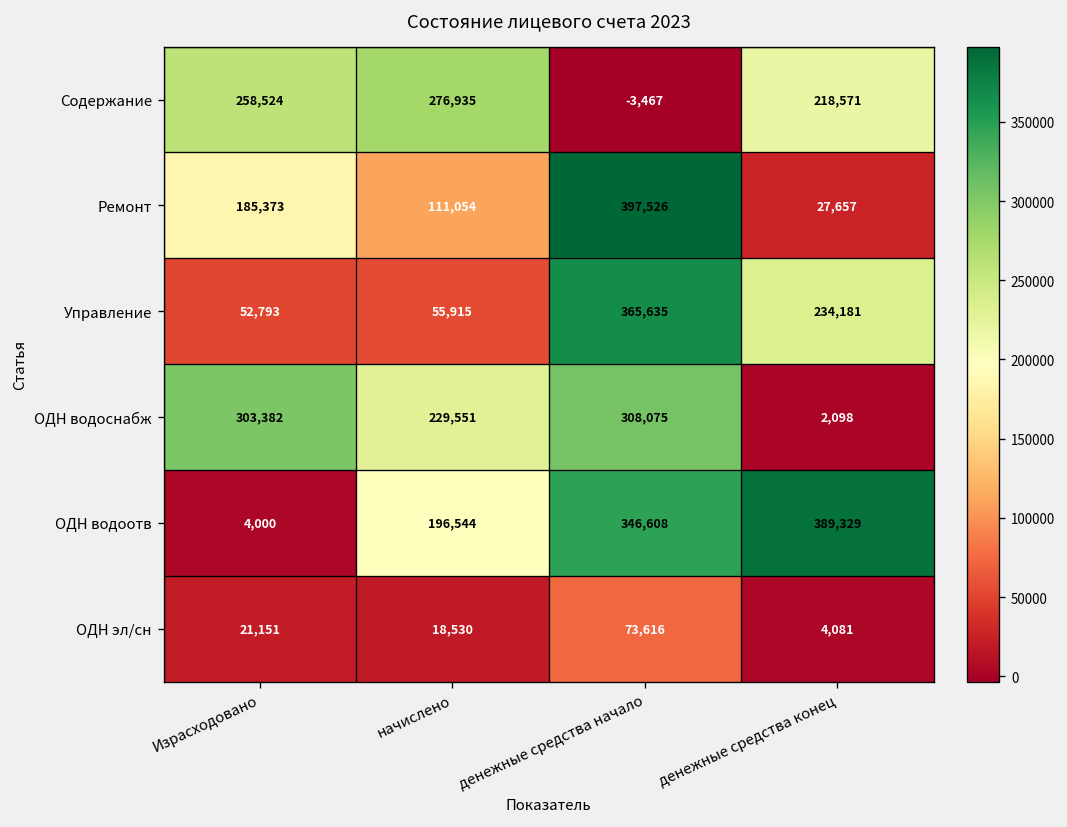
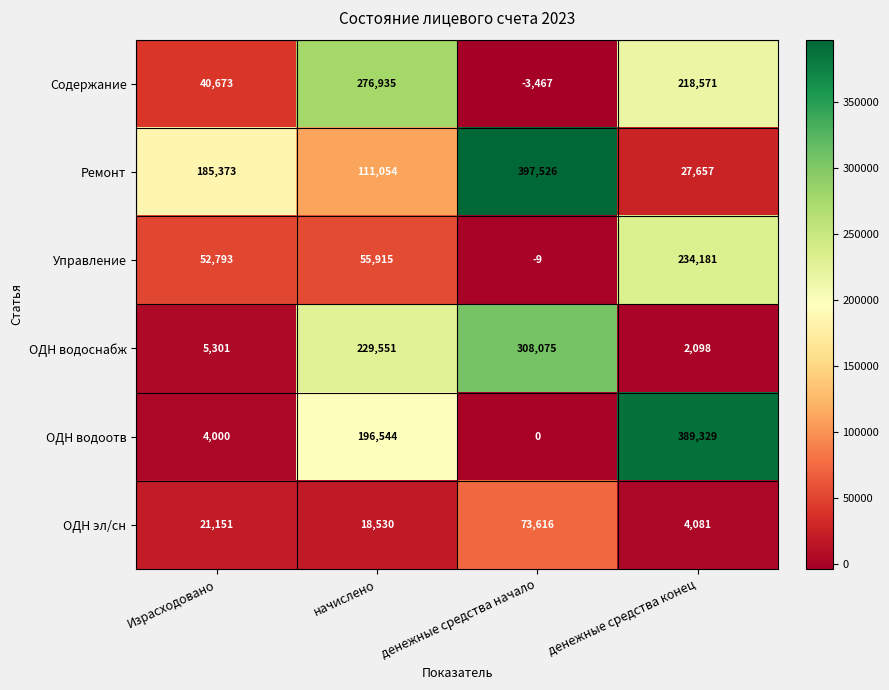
  {
    "Содержание": {
-     "Израсходовано": "258,524",
+     "Израсходовано": "40,673",
      "начислено": "276,935",
      "денежные средства начало": "-3,467",
      "денежные средства конец": "218,571"
    },
    "Ремонт": {
      "Израсходовано": "185,373",
      "начислено": "111,054",
      "денежные средства начало": "397,526",
      "денежные средства конец": "27,657"
    },
    "Управление": {
      "Израсходовано": "52,793",
      "начислено": "55,915",
-     "денежные средства начало": "365,635",
+     "денежные средства начало": "-9",
      "денежные средства конец": "234,181"
    },
    "ОДН водоснабж": {
-     "Израсходовано": "303,382",
+     "Израсходовано": "5,301",
      "начислено": "229,551",
      "денежные средства начало": "308,075",
      "денежные средства конец": "2,098"
    },
    "ОДН водоотв": {
      "Израсходовано": "4,000",
      "начислено": "196,544",
-     "денежные средства начало": "346,608",
+     "денежные средства начало": "0",
      "денежные средства конец": "389,329"
    },
    "ОДН эл/сн": {
      "Израсходовано": "21,151",
      "начислено": "18,530",
      "денежные средства начало": "73,616",
      "денежные средства конец": "4,081"
    }
  }
